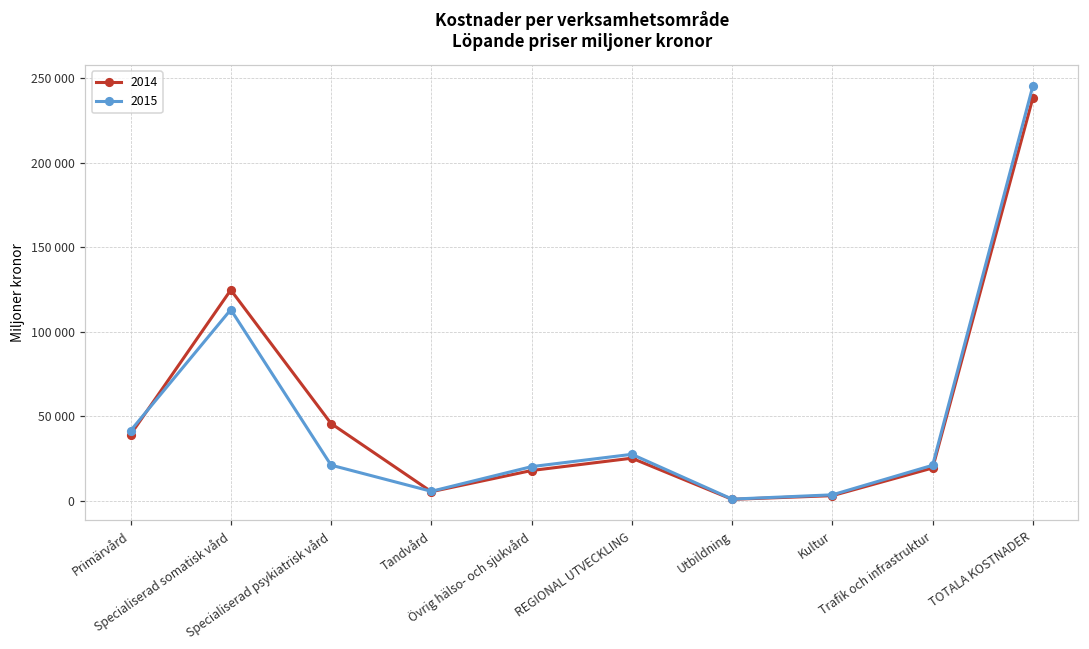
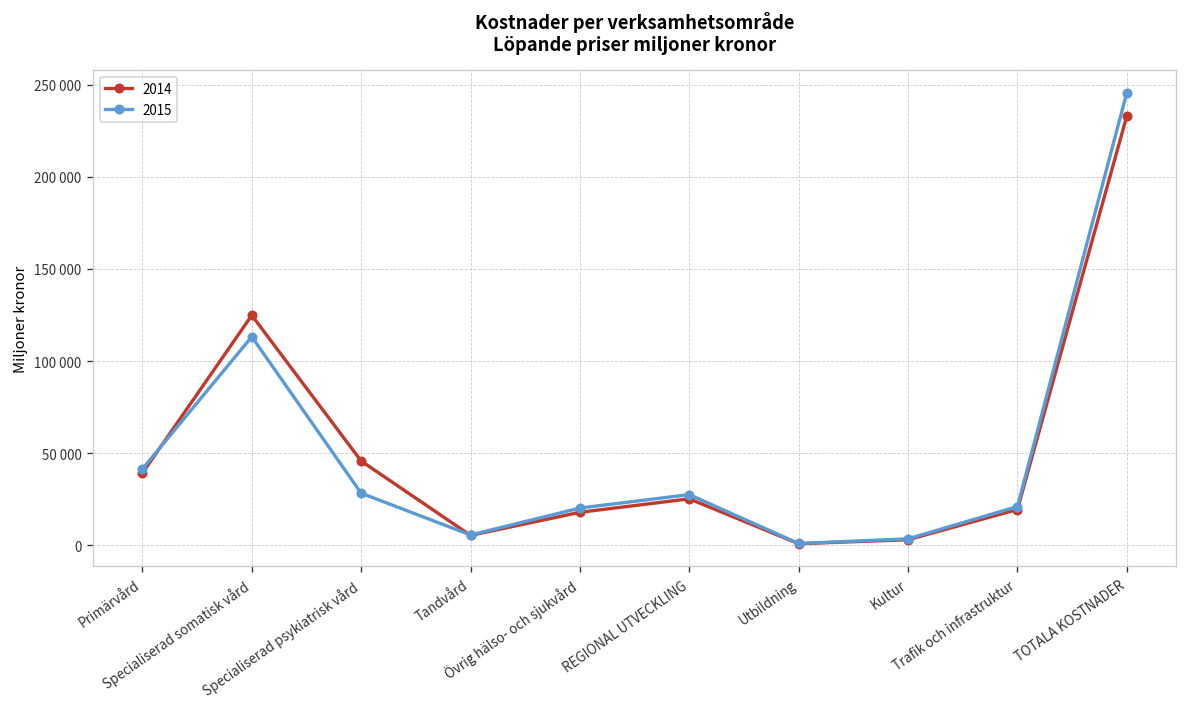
  {
    "2014": {
      "Primärvård": 39000,
      "Specialiserad somatisk vård": 125000,
      "Specialiserad psykiatrisk vård": 46000,
      "Övrig hälso- och sjukvård": 18000,
      "REGIONAL UTVECKLING": 25000,
-     "TOTALA KOSTNADER": 239000
+     "TOTALA KOSTNADER": 233000
    },
    "2015": {
      "Primärvård": 41000,
      "Specialiserad somatisk vård": 113000,
-     "Specialiserad psykiatrisk vård": 21000,
+     "Specialiserad psykiatrisk vård": 28000,
      "Övrig hälso- och sjukvård": 20000,
      "REGIONAL UTVECKLING": 28000,
      "TOTALA KOSTNADER": 246000
    }
  }
